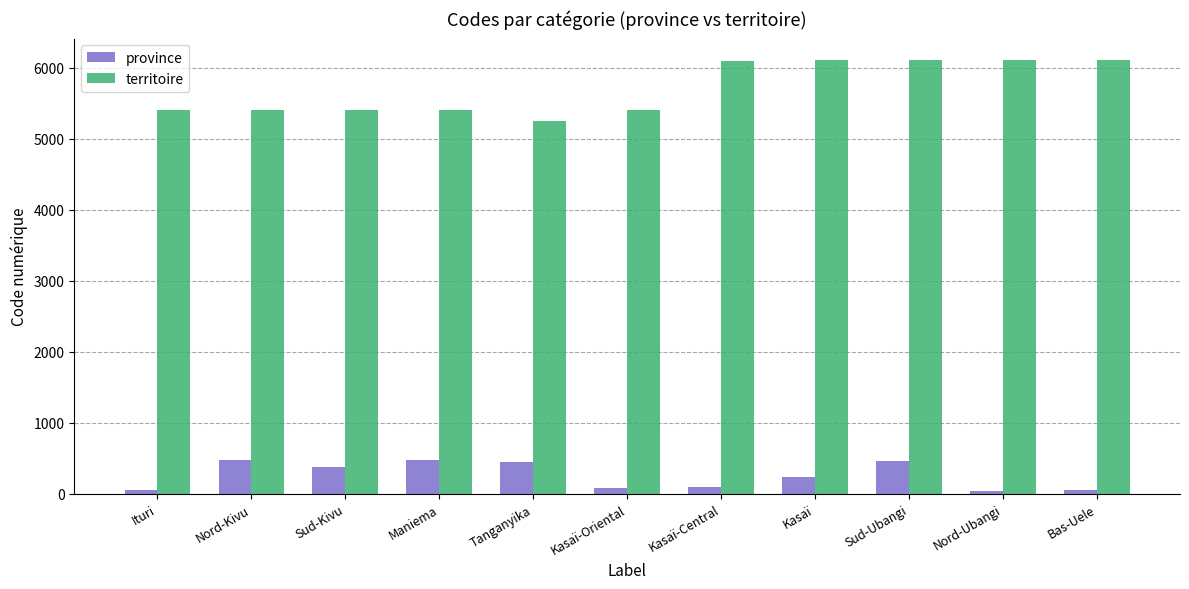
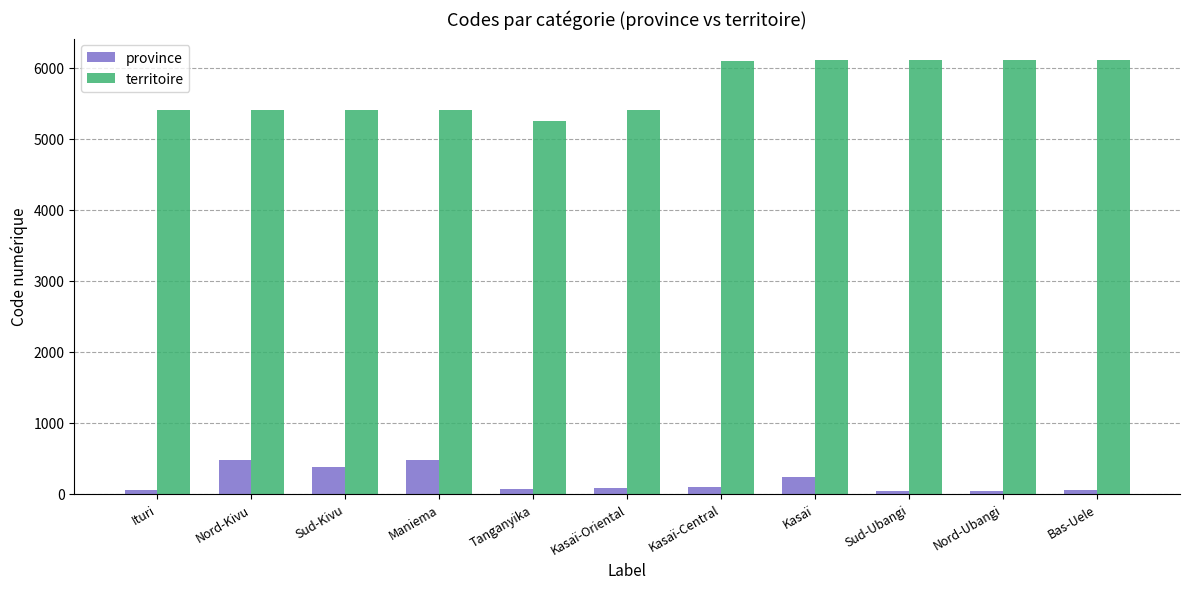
  {
    "province": {
      "Ituri": 100,
      "Nord-Kivu": 500,
      "Sud-Kivu": 400,
      "Maniema": 500,
-     "Tanganyika": 400,
+     "Tanganyika": 100,
      "Kasaï-Oriental": 100,
      "Kasaï-Central": 100,
      "Kasaï": 200,
-     "Sud-Ubangi": 500,
+     "Sud-Ubangi": 0,
      "Nord-Ubangi": 0,
      "Bas-Uele": 100
    },
    "territoire": {
      "Ituri": 5400,
      "Nord-Kivu": 5400,
      "Sud-Kivu": 5400,
      "Maniema": 5400,
      "Tanganyika": 5200,
      "Kasaï-Oriental": 5400,
      "Kasaï-Central": 6100,
      "Kasaï": 6100,
      "Sud-Ubangi": 6100,
      "Nord-Ubangi": 6100,
      "Bas-Uele": 6100
    }
  }
